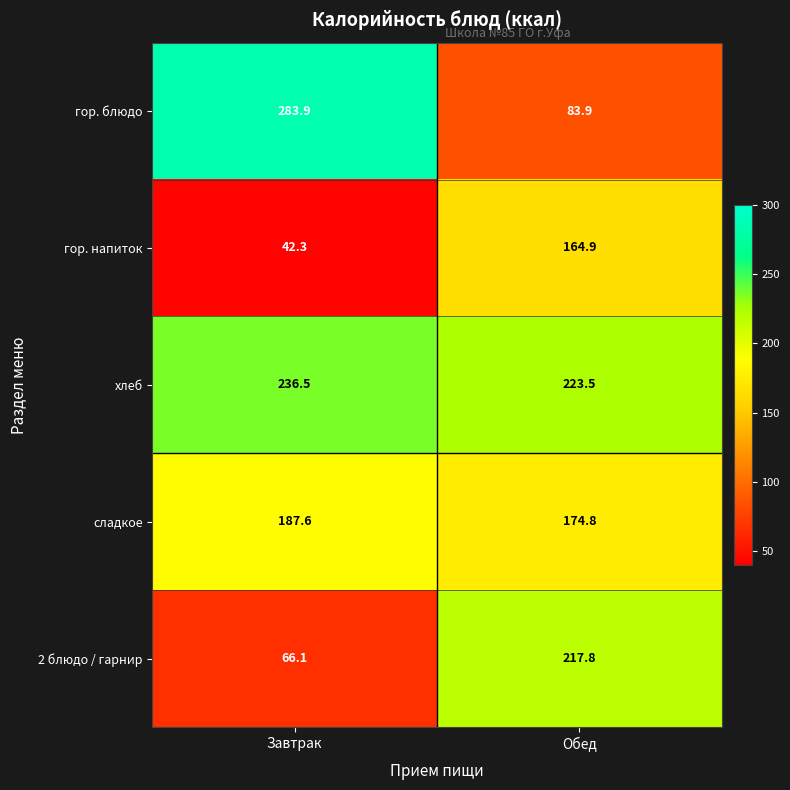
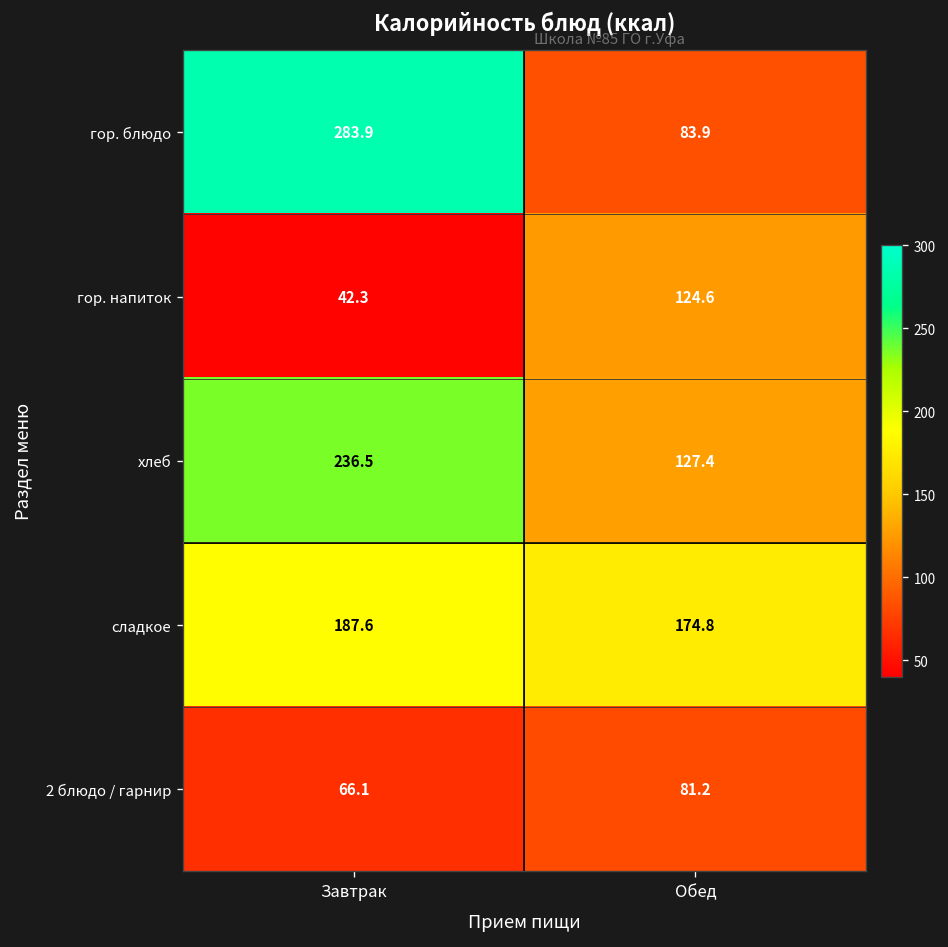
  {
    "гор. блюдо": {
      "Завтрак": 283.9,
      "Обед": 83.9
    },
    "гор. напиток": {
      "Завтрак": 42.3,
-     "Обед": 164.9
+     "Обед": 124.6
    },
    "хлеб": {
      "Завтрак": 236.5,
-     "Обед": 223.5
+     "Обед": 127.4
    },
    "сладкое": {
      "Завтрак": 187.6,
      "Обед": 174.8
    },
    "2 блюдо / гарнир": {
      "Завтрак": 66.1,
-     "Обед": 217.8
+     "Обед": 81.2
    }
  }
